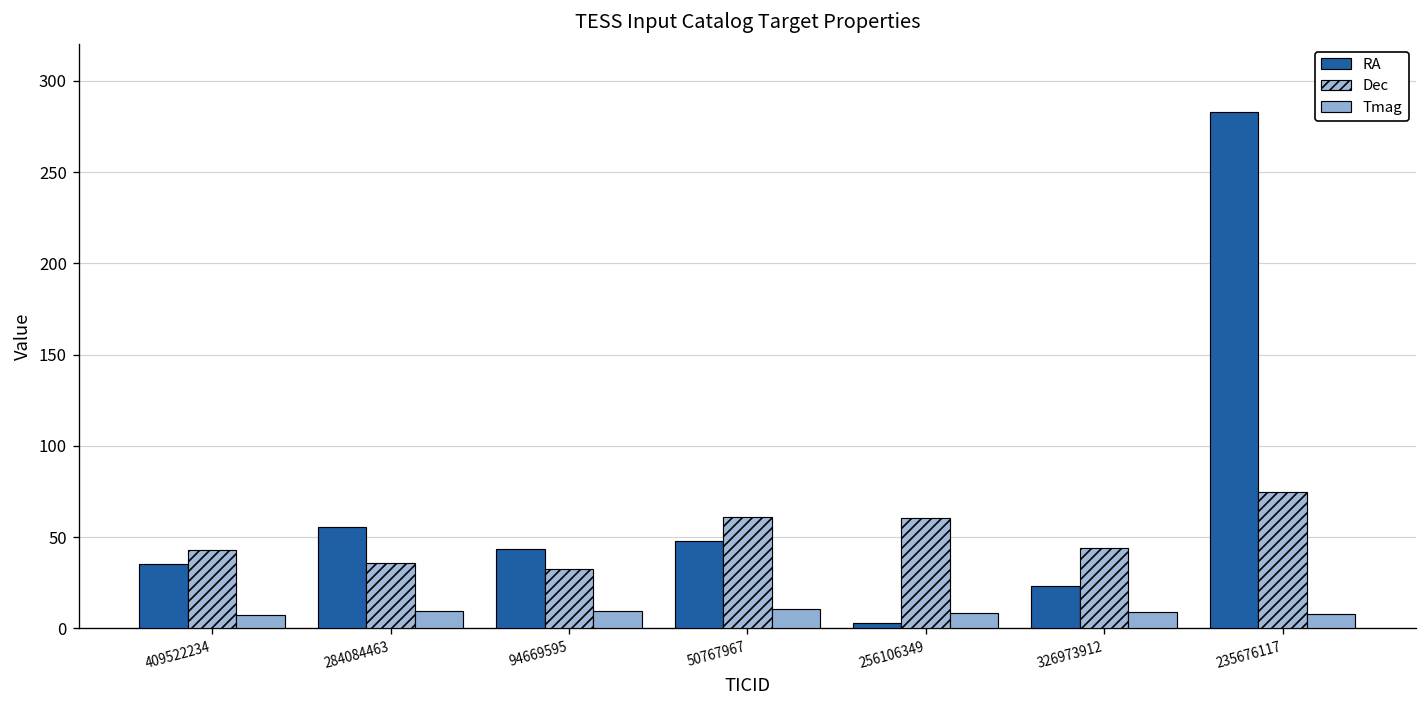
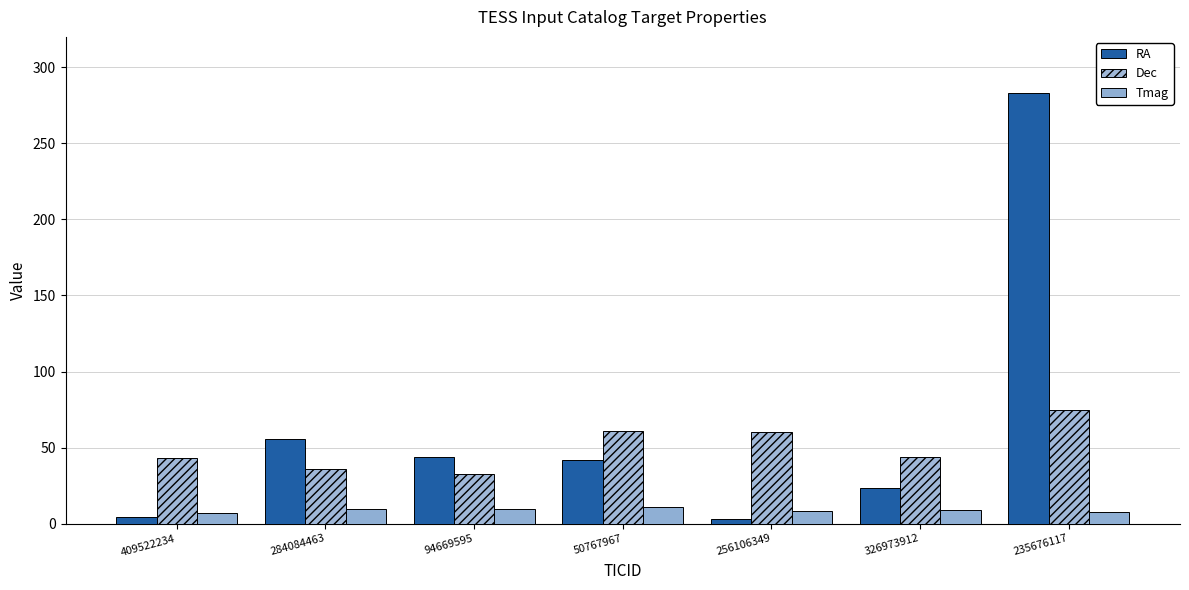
  {
    "RA": {
-     "409522234": 35,
+     "409522234": 4,
      "284084463": 56,
      "94669595": 43,
-     "50767967": 48,
+     "50767967": 42,
      "256106349": 3,
      "326973912": 23,
      "235676117": 283
    }
  }
